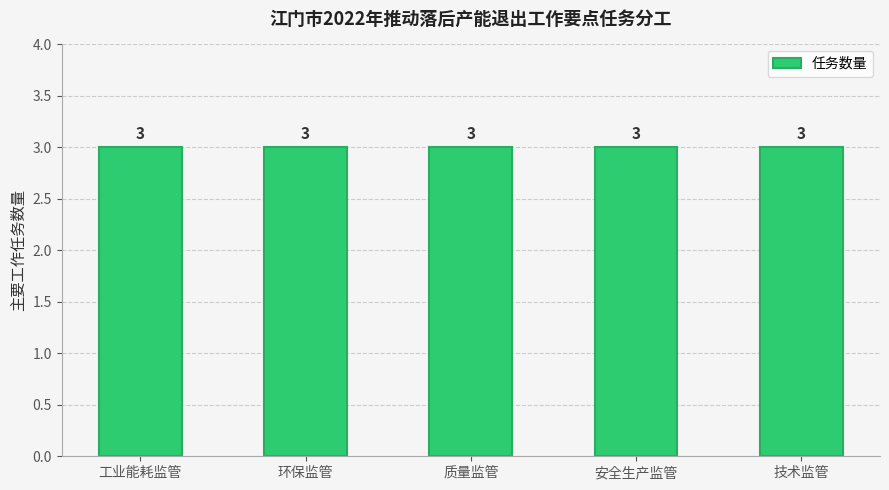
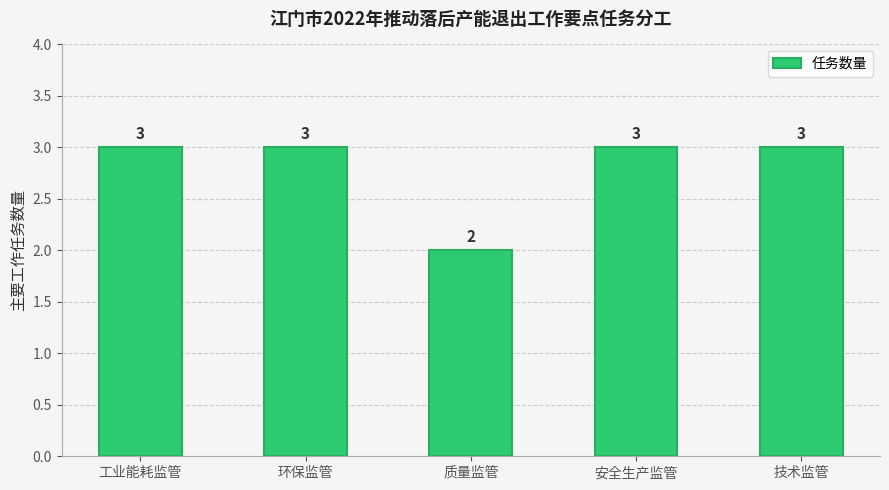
  {
    "工业能耗监管": 3,
    "环保监管": 3,
-   "质量监管": 3,
+   "质量监管": 2,
    "安全生产监管": 3,
    "技术监管": 3
  }
